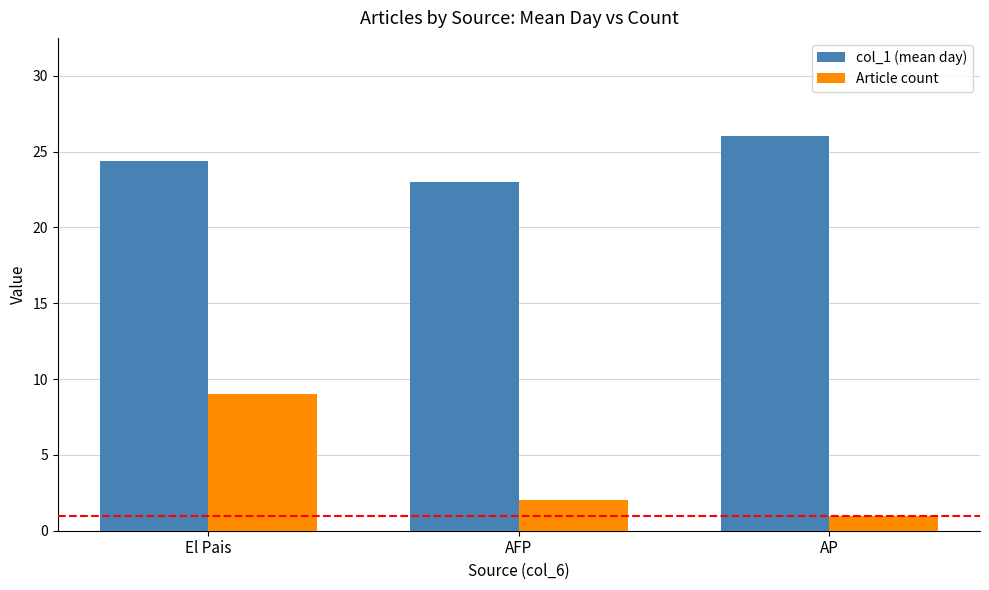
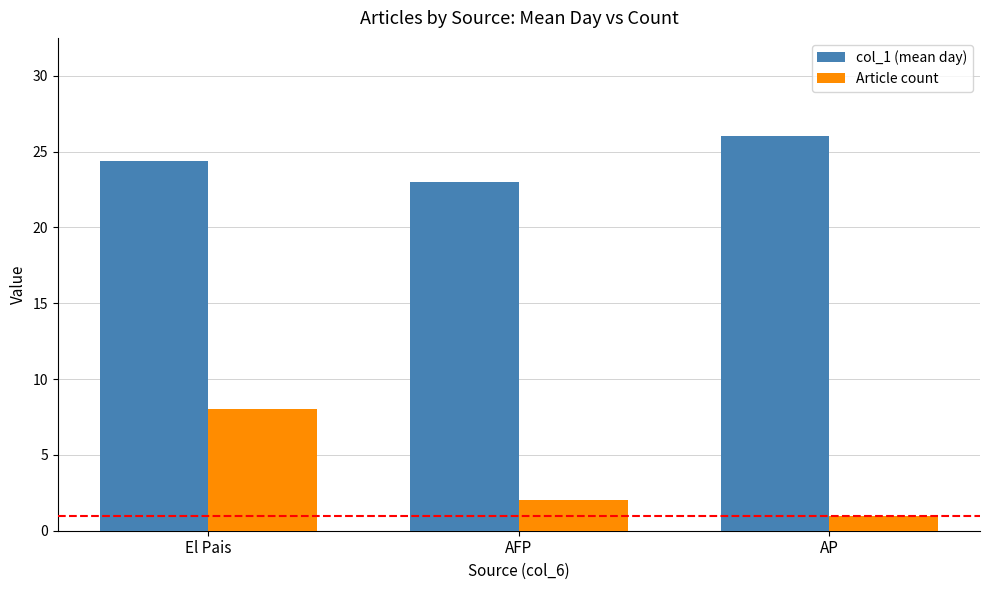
  {
    "col_1 (mean day)": {
      "El Pais": 24.4,
      "AFP": 23,
      "AP": 26
    },
    "Article count": {
-     "El Pais": 9,
+     "El Pais": 8,
      "AFP": 2,
      "AP": 1
    }
  }
